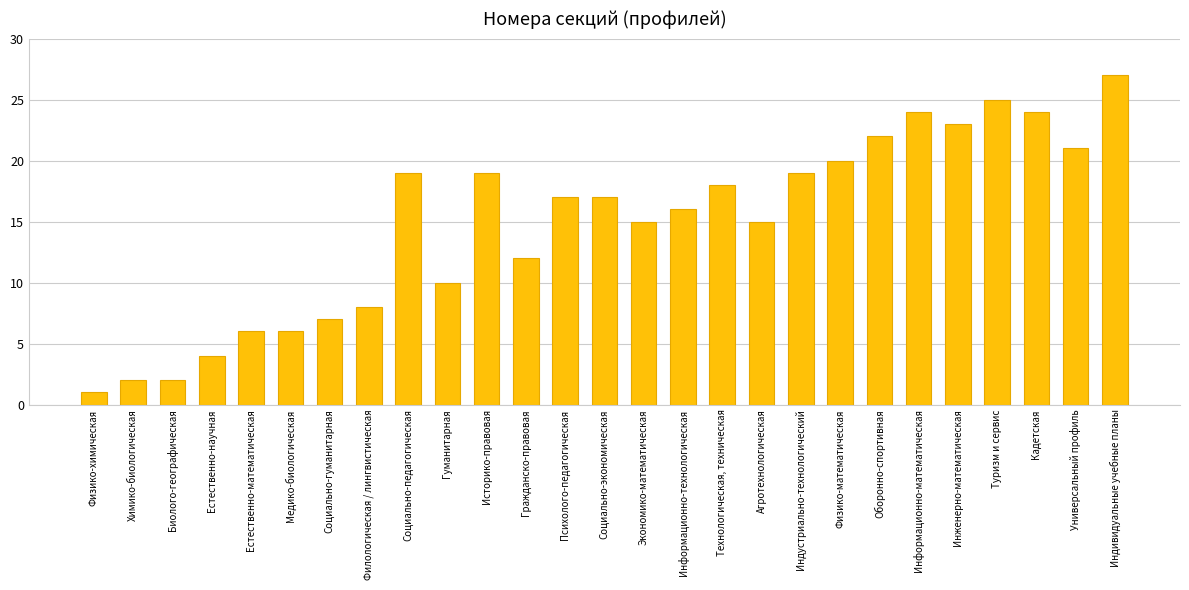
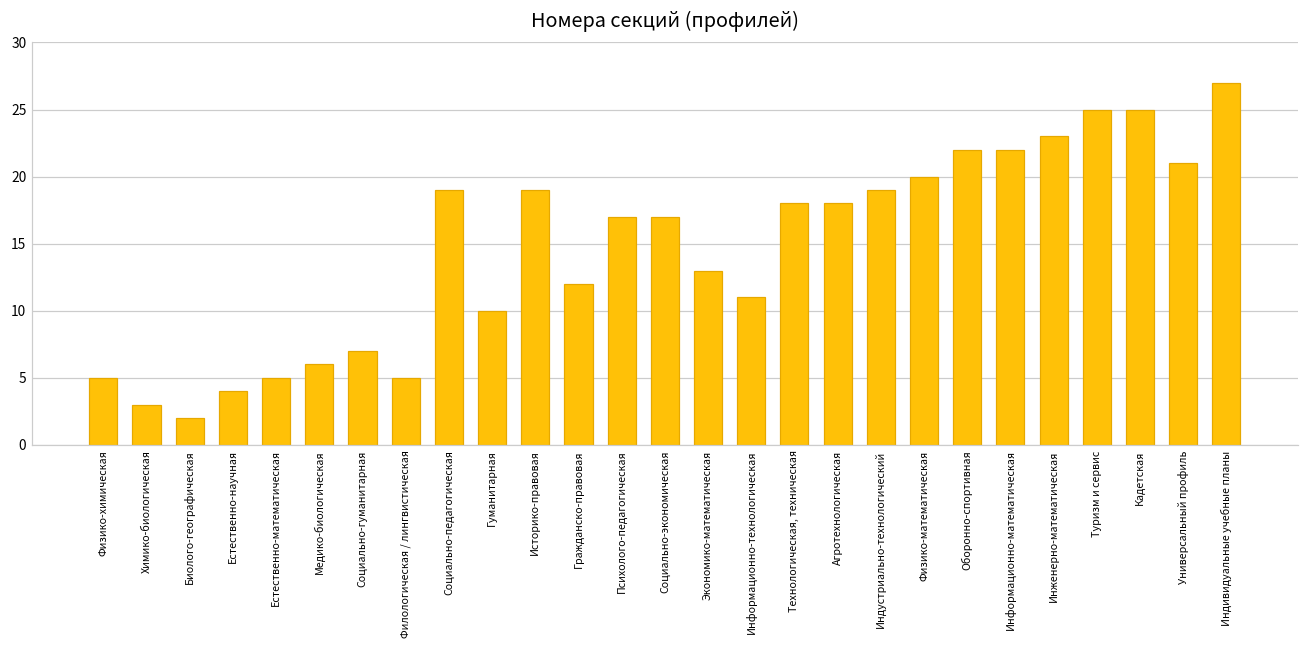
  {
-   "Физико-химическая": 1,
-   "Химико-биологическая": 2,
+   "Физико-химическая": 5,
+   "Химико-биологическая": 3,
    "Биолого-географическая": 2,
    "Естественно-научная": 4,
-   "Естественно-математическая": 6,
+   "Естественно-математическая": 5,
    "Медико-биологическая": 6,
    "Социально-гуманитарная": 7,
-   "Филологическая / лингвистическая": 8,
+   "Филологическая / лингвистическая": 5,
    "Социально-педагогическая": 19,
    "Гуманитарная": 10,
    "Историко-правовая": 19,
    "Гражданско-правовая": 12,
    "Психолого-педагогическая": 17,
    "Социально-экономическая": 17,
-   "Экономико-математическая": 15,
-   "Информационно-технологическая": 16,
+   "Экономико-математическая": 13,
+   "Информационно-технологическая": 11,
    "Технологическая, техническая": 18,
-   "Агротехнологическая": 15,
+   "Агротехнологическая": 18,
    "Индустриально-технологический": 19,
    "Физико-математическая": 20,
    "Оборонно-спортивная": 22,
-   "Информационно-математическая": 24,
+   "Информационно-математическая": 22,
    "Инженерно-математическая": 23,
    "Туризм и сервис": 25,
-   "Кадетская": 24,
+   "Кадетская": 25,
    "Универсальный профиль": 21,
    "Индивидуальные учебные планы": 27
  }
